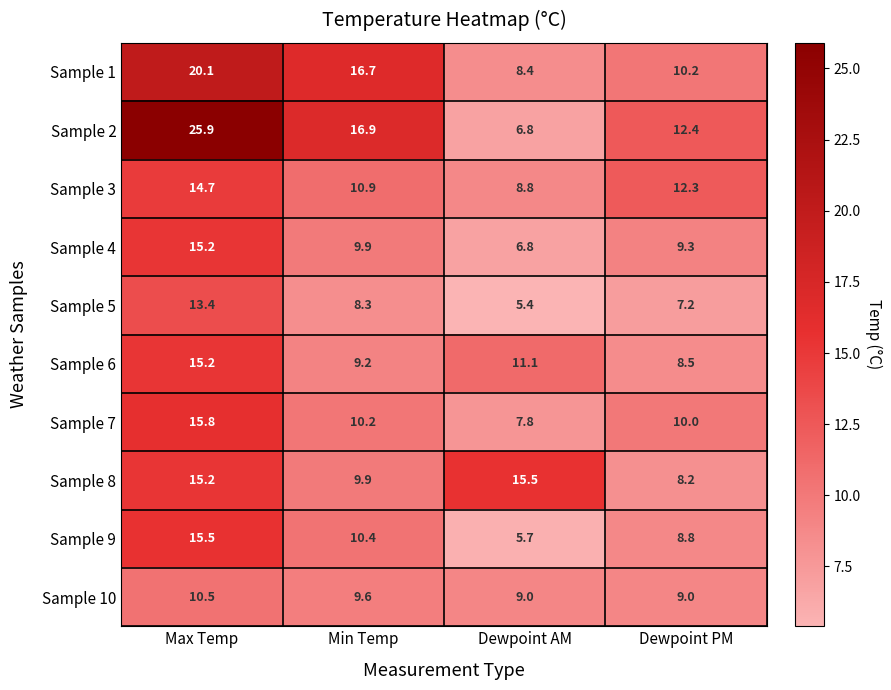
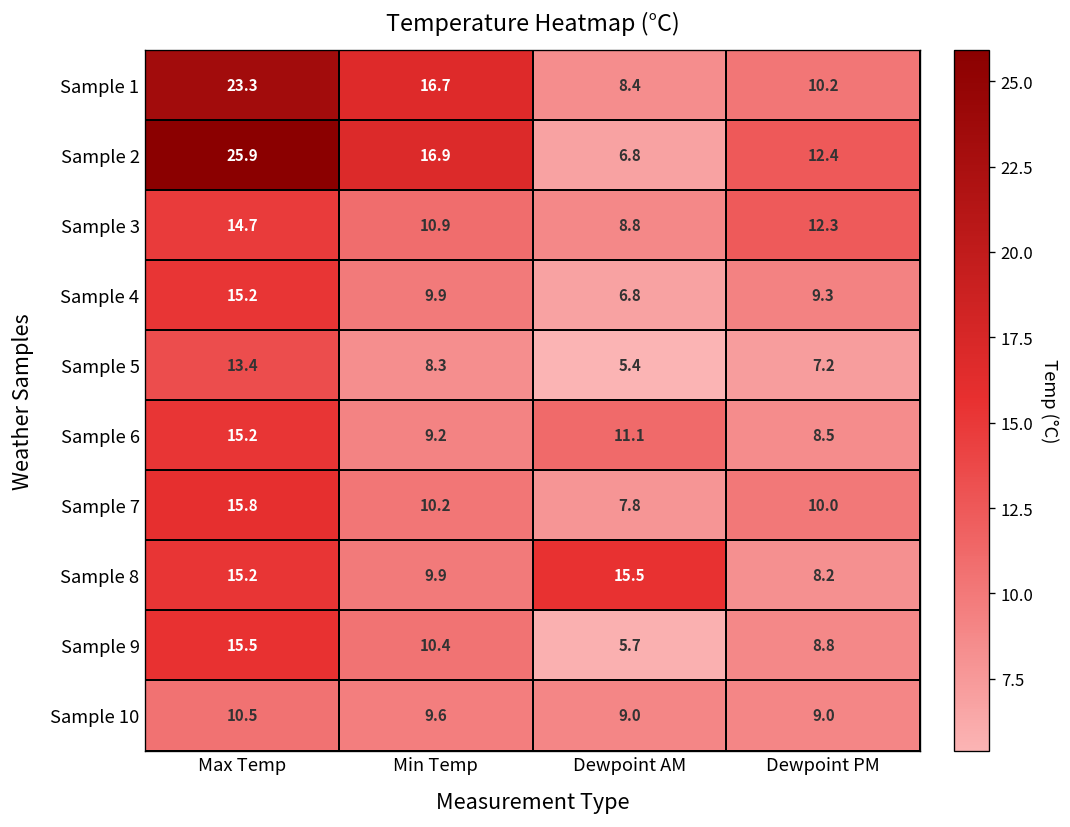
  {
    "Sample 1": {
-     "Max Temp": 20.1,
+     "Max Temp": 23.3,
      "Min Temp": 16.7,
      "Dewpoint AM": 8.4,
      "Dewpoint PM": 10.2
    },
    "Sample 2": {
      "Max Temp": 25.9,
      "Min Temp": 16.9,
      "Dewpoint AM": 6.8,
      "Dewpoint PM": 12.4
    },
    "Sample 3": {
      "Max Temp": 14.7,
      "Min Temp": 10.9,
      "Dewpoint AM": 8.8,
      "Dewpoint PM": 12.3
    },
    "Sample 4": {
      "Max Temp": 15.2,
      "Min Temp": 9.9,
      "Dewpoint AM": 6.8,
      "Dewpoint PM": 9.3
    },
    "Sample 5": {
      "Max Temp": 13.4,
      "Min Temp": 8.3,
      "Dewpoint AM": 5.4,
      "Dewpoint PM": 7.2
    },
    "Sample 6": {
      "Max Temp": 15.2,
      "Min Temp": 9.2,
      "Dewpoint AM": 11.1,
      "Dewpoint PM": 8.5
    },
    "Sample 7": {
      "Max Temp": 15.8,
      "Min Temp": 10.2,
      "Dewpoint AM": 7.8,
      "Dewpoint PM": 10.0
    },
    "Sample 8": {
      "Max Temp": 15.2,
      "Min Temp": 9.9,
      "Dewpoint AM": 15.5,
      "Dewpoint PM": 8.2
    },
    "Sample 9": {
      "Max Temp": 15.5,
      "Min Temp": 10.4,
      "Dewpoint AM": 5.7,
      "Dewpoint PM": 8.8
    },
    "Sample 10": {
      "Max Temp": 10.5,
      "Min Temp": 9.6,
      "Dewpoint AM": 9.0,
      "Dewpoint PM": 9.0
    }
  }
